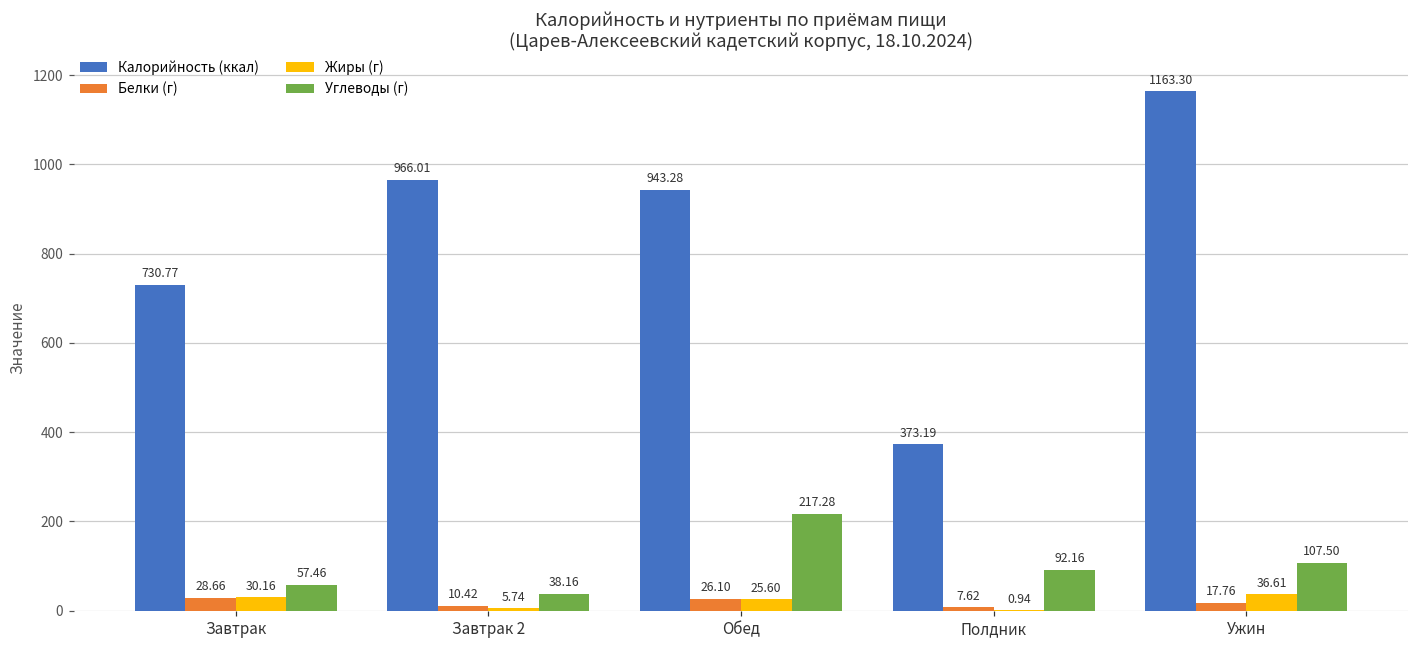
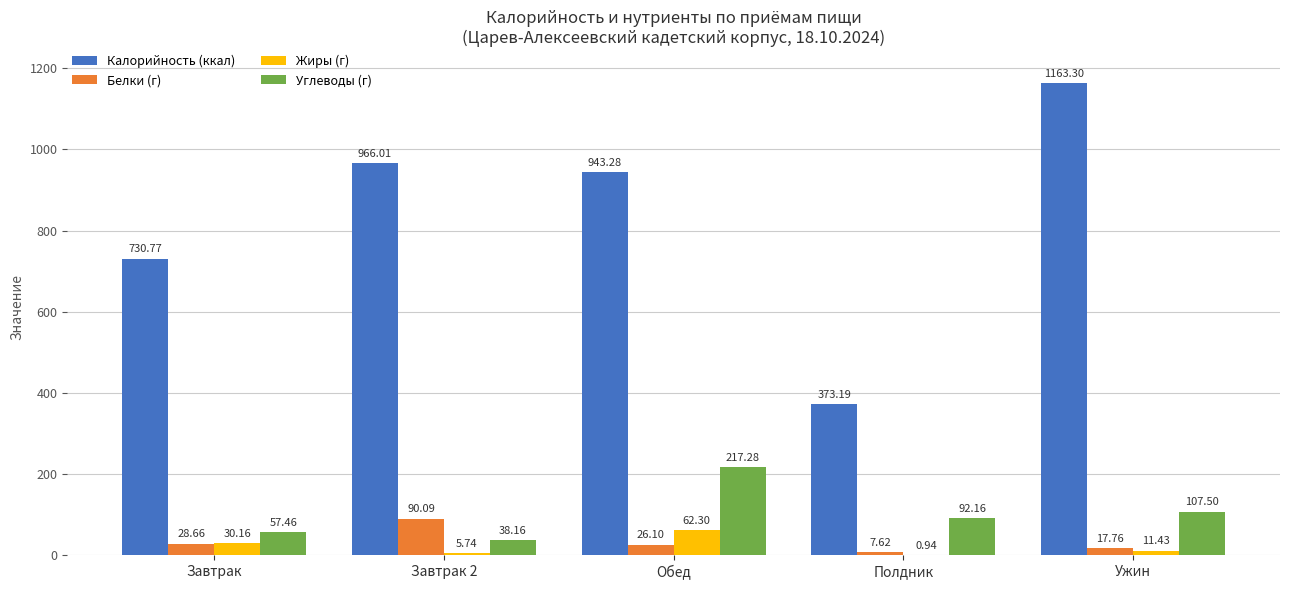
  {
    "Калорийность (ккал)": {
      "Завтрак": 730.77,
      "Завтрак 2": 966.01,
      "Обед": 943.28,
      "Полдник": 373.19,
      "Ужин": 1163.30
    },
    "Белки (г)": {
      "Завтрак": 28.66,
-     "Завтрак 2": 10.42,
+     "Завтрак 2": 90.09,
      "Обед": 26.10,
      "Полдник": 7.62,
      "Ужин": 17.76
    },
    "Жиры (г)": {
      "Завтрак": 30.16,
      "Завтрак 2": 5.74,
-     "Обед": 25.60,
+     "Обед": 62.30,
      "Полдник": 0.94,
-     "Ужин": 36.61
+     "Ужин": 11.43
    },
    "Углеводы (г)": {
      "Завтрак": 57.46,
      "Завтрак 2": 38.16,
      "Обед": 217.28,
      "Полдник": 92.16,
      "Ужин": 107.50
    }
  }
